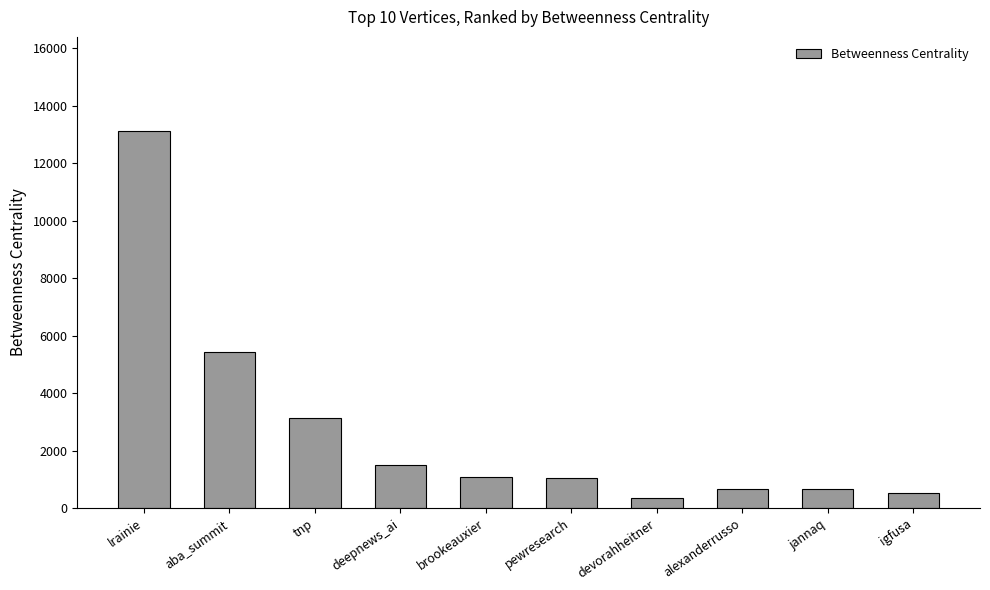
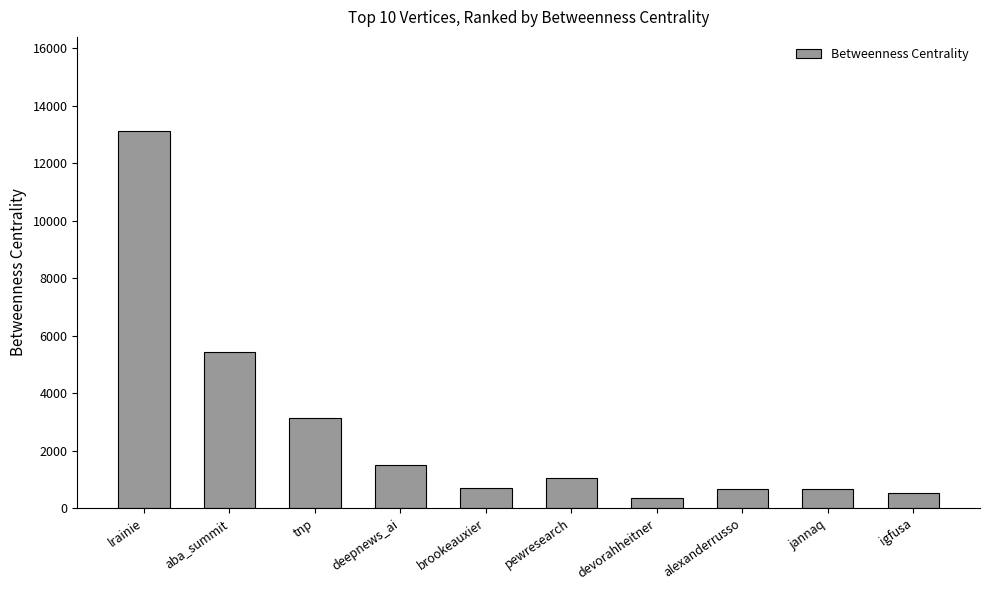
  {
    "lrainie": 13100,
    "aba_summit": 5400,
    "tnp": 3100,
    "deepnews_ai": 1500,
-   "brookeauxier": 1100,
+   "brookeauxier": 700,
    "pewresearch": 1000,
    "devorahheitner": 300,
    "alexanderrusso": 600,
    "jannaq": 600,
    "igfusa": 500
  }
